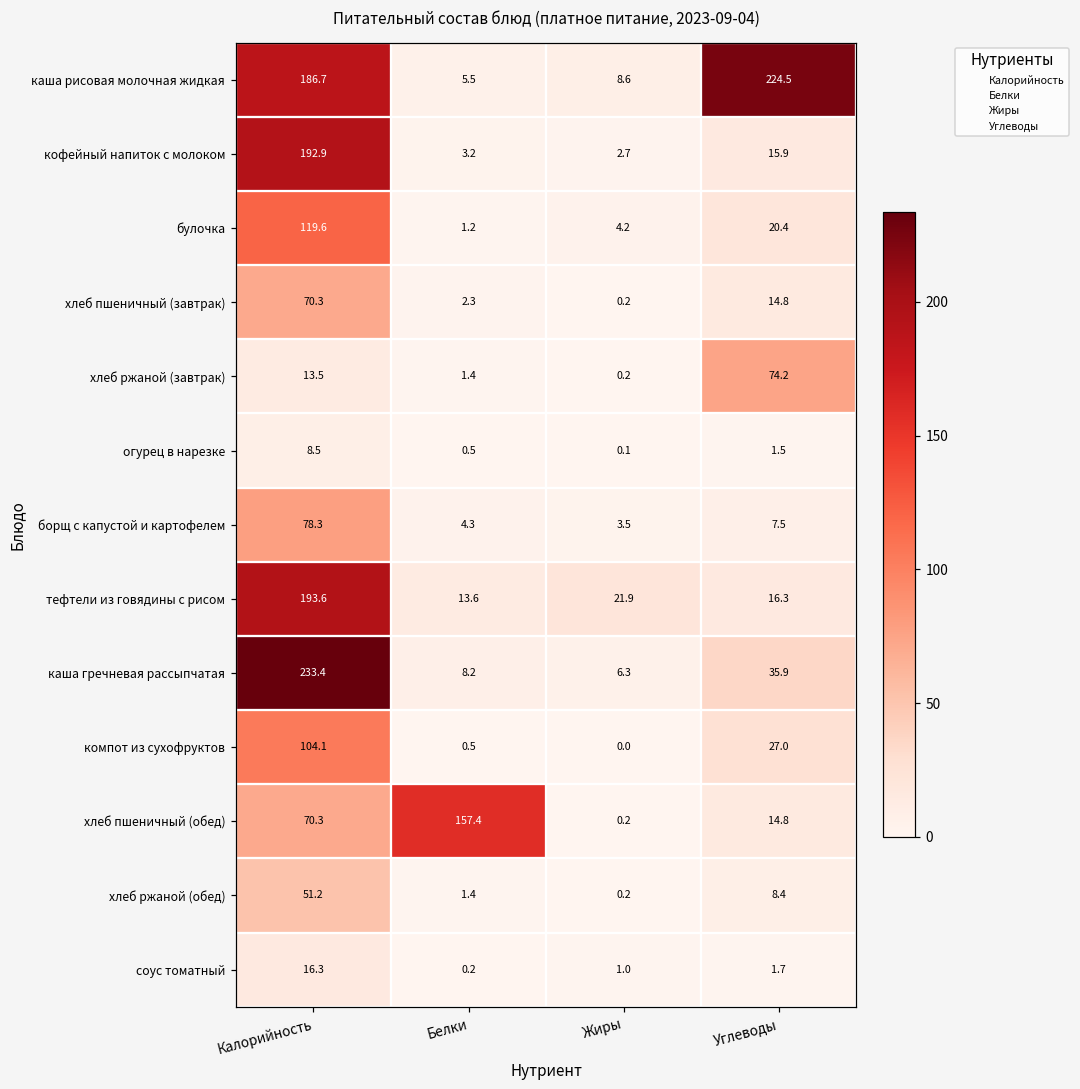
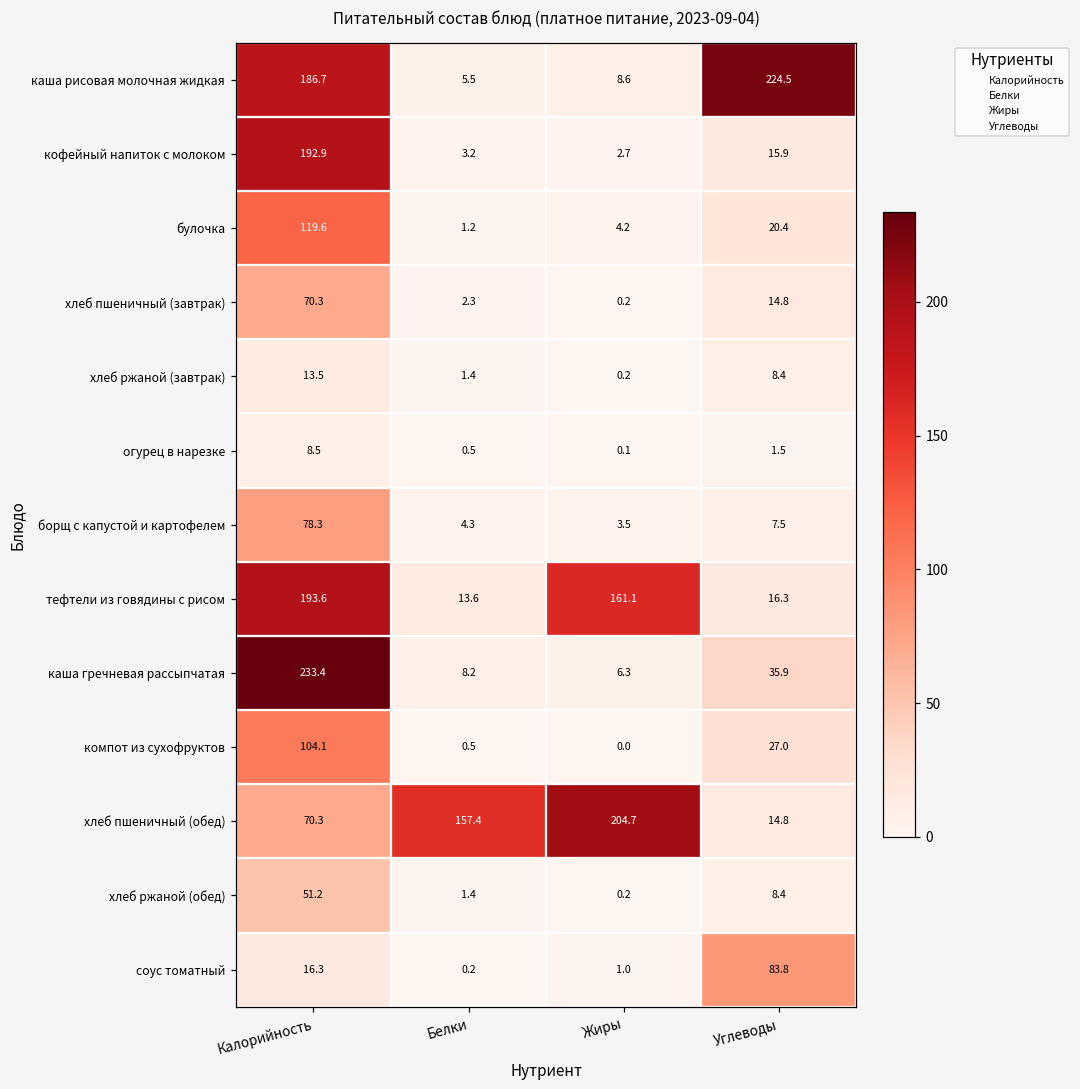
  {
    "каша рисовая молочная жидкая": {
      "Калорийность": 186.7,
      "Белки": 5.5,
      "Жиры": 8.6,
      "Углеводы": 224.5
    },
    "кофейный напиток с молоком": {
      "Калорийность": 192.9,
      "Белки": 3.2,
      "Жиры": 2.7,
      "Углеводы": 15.9
    },
    "булочка": {
      "Калорийность": 119.6,
      "Белки": 1.2,
      "Жиры": 4.2,
      "Углеводы": 20.4
    },
    "хлеб пшеничный (завтрак)": {
      "Калорийность": 70.3,
      "Белки": 2.3,
      "Жиры": 0.2,
      "Углеводы": 14.8
    },
    "хлеб ржаной (завтрак)": {
      "Калорийность": 13.5,
      "Белки": 1.4,
      "Жиры": 0.2,
-     "Углеводы": 74.2
+     "Углеводы": 8.4
    },
    "огурец в нарезке": {
      "Калорийность": 8.5,
      "Белки": 0.5,
      "Жиры": 0.1,
      "Углеводы": 1.5
    },
    "борщ с капустой и картофелем": {
      "Калорийность": 78.3,
      "Белки": 4.3,
      "Жиры": 3.5,
      "Углеводы": 7.5
    },
    "тефтели из говядины с рисом": {
      "Калорийность": 193.6,
      "Белки": 13.6,
-     "Жиры": 21.9,
+     "Жиры": 161.1,
      "Углеводы": 16.3
    },
    "каша гречневая рассыпчатая": {
      "Калорийность": 233.4,
      "Белки": 8.2,
      "Жиры": 6.3,
      "Углеводы": 35.9
    },
    "компот из сухофруктов": {
      "Калорийность": 104.1,
      "Белки": 0.5,
      "Жиры": 0.0,
      "Углеводы": 27.0
    },
    "хлеб пшеничный (обед)": {
      "Калорийность": 70.3,
      "Белки": 157.4,
-     "Жиры": 0.2,
+     "Жиры": 204.7,
      "Углеводы": 14.8
    },
    "хлеб ржаной (обед)": {
      "Калорийность": 51.2,
      "Белки": 1.4,
      "Жиры": 0.2,
      "Углеводы": 8.4
    },
    "соус томатный": {
      "Калорийность": 16.3,
      "Белки": 0.2,
      "Жиры": 1.0,
-     "Углеводы": 1.7
+     "Углеводы": 83.8
    }
  }
